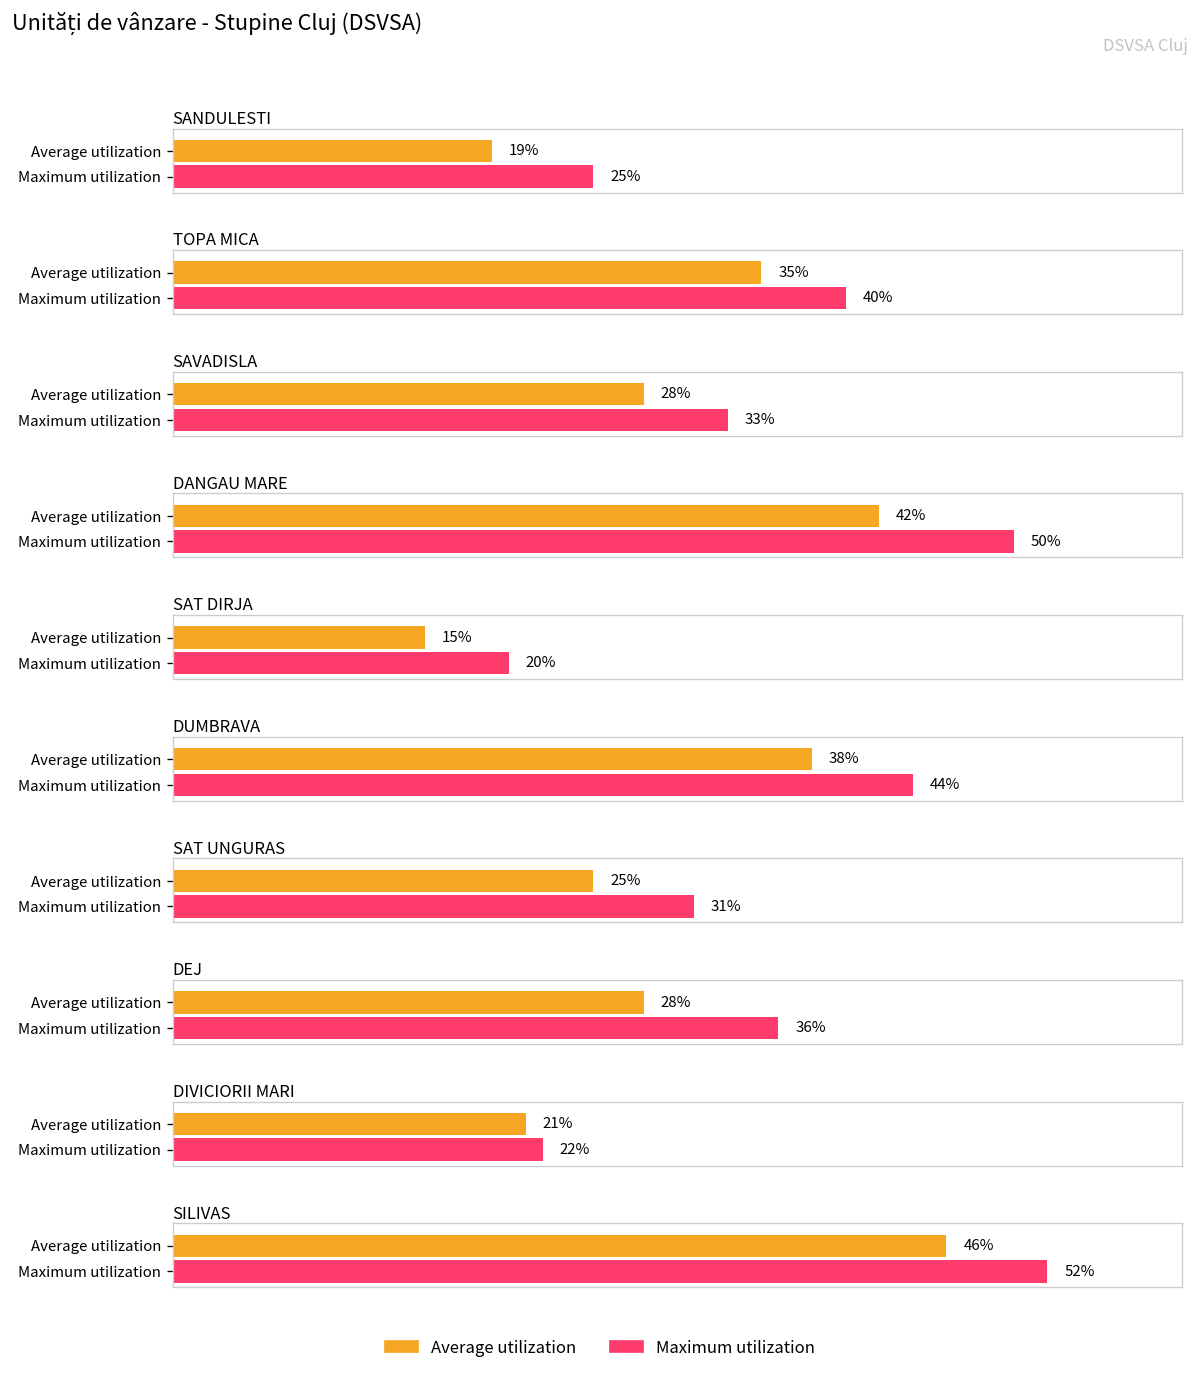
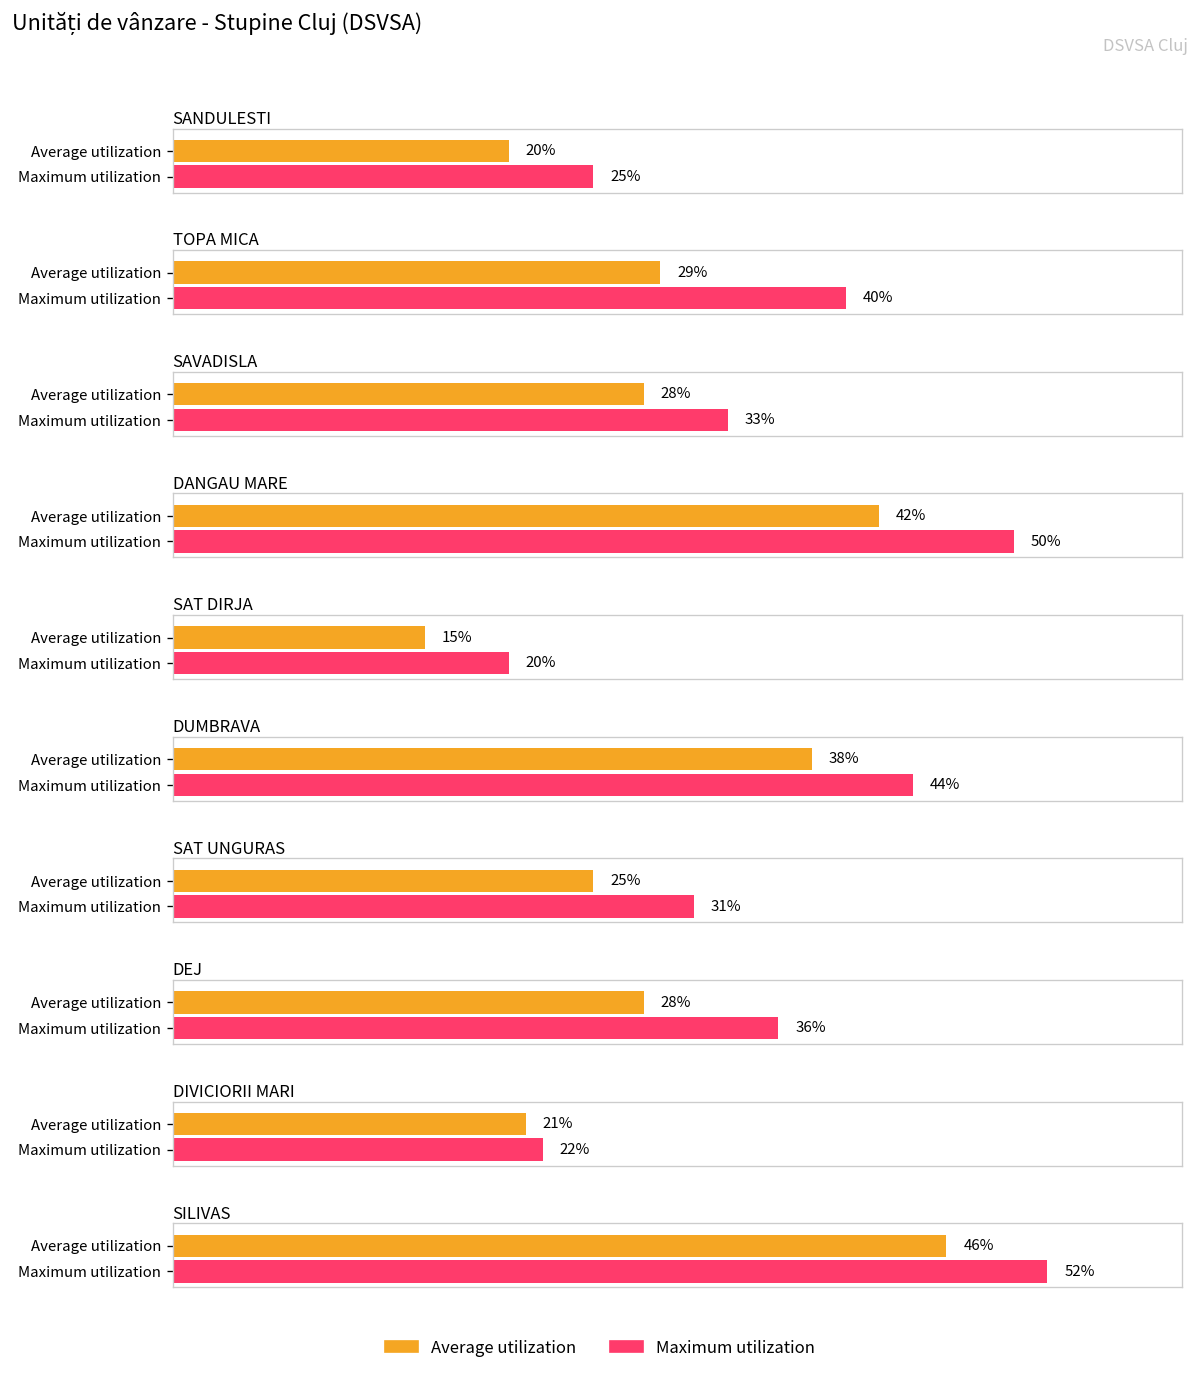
  {
    "SANDULESTI": {
-     "Average utilization": "19%",
+     "Average utilization": "20%",
      "Maximum utilization": "25%"
    },
    "TOPA MICA": {
-     "Average utilization": "35%",
+     "Average utilization": "29%",
      "Maximum utilization": "40%"
    },
    "SAVADISLA": {
      "Average utilization": "28%",
      "Maximum utilization": "33%"
    },
    "DANGAU MARE": {
      "Average utilization": "42%",
      "Maximum utilization": "50%"
    },
    "SAT DIRJA": {
      "Average utilization": "15%",
      "Maximum utilization": "20%"
    },
    "DUMBRAVA": {
      "Average utilization": "38%",
      "Maximum utilization": "44%"
    },
    "SAT UNGURAS": {
      "Average utilization": "25%",
      "Maximum utilization": "31%"
    },
    "DEJ": {
      "Average utilization": "28%",
      "Maximum utilization": "36%"
    },
    "DIVICIORII MARI": {
      "Average utilization": "21%",
      "Maximum utilization": "22%"
    },
    "SILIVAS": {
      "Average utilization": "46%",
      "Maximum utilization": "52%"
    }
  }
